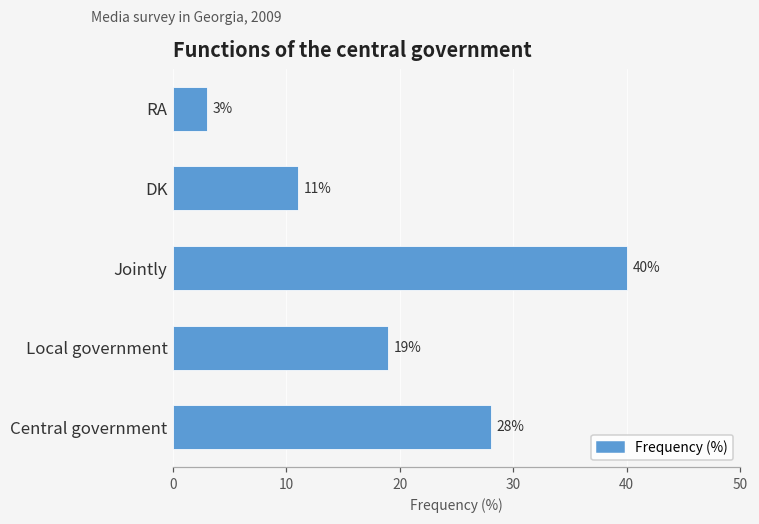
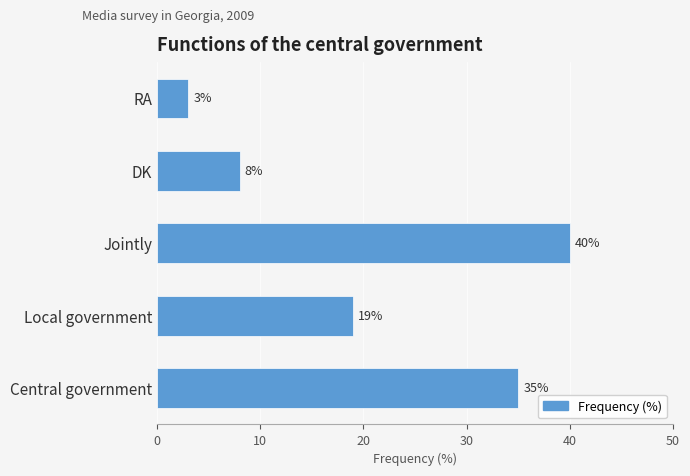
  {
    "RA": "3%",
-   "DK": "11%",
+   "DK": "8%",
    "Jointly": "40%",
    "Local government": "19%",
-   "Central government": "28%"
+   "Central government": "35%"
  }
